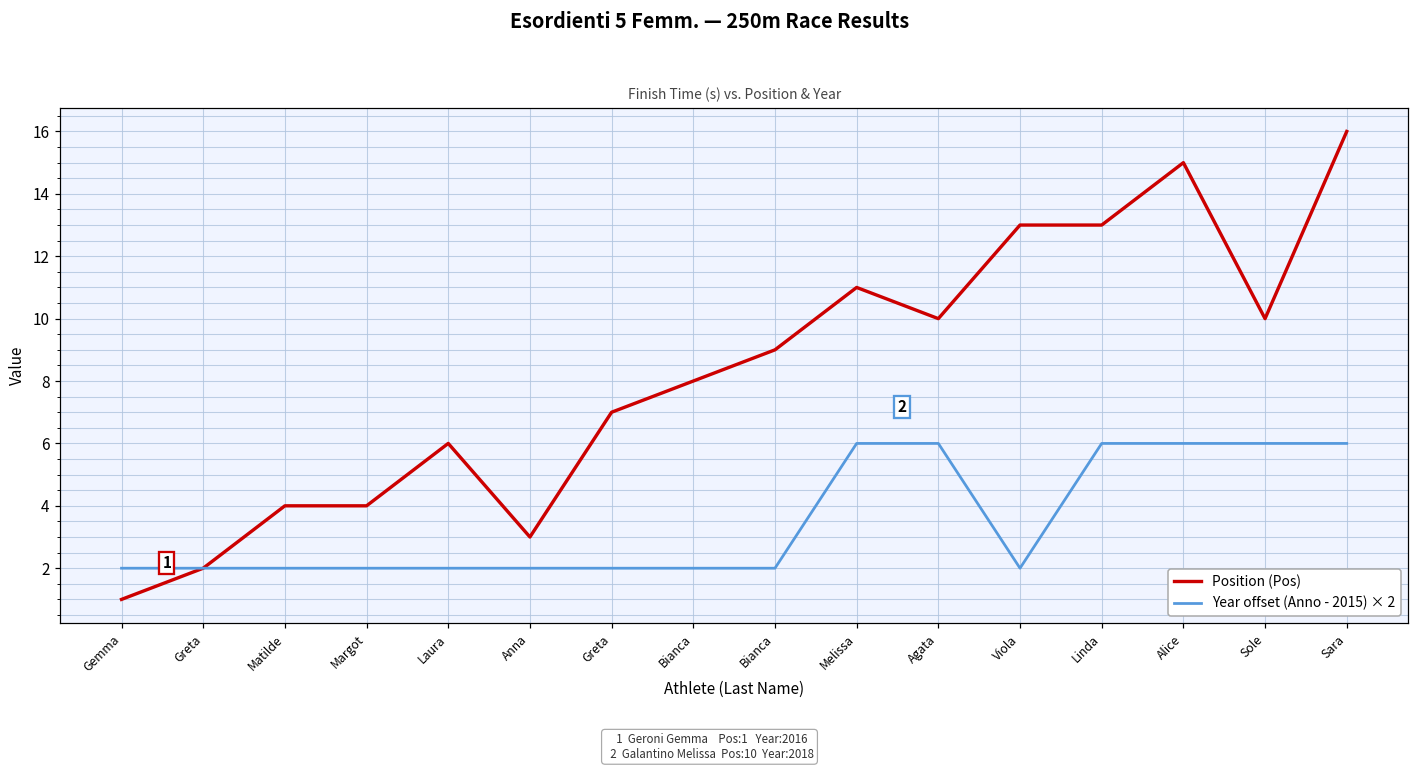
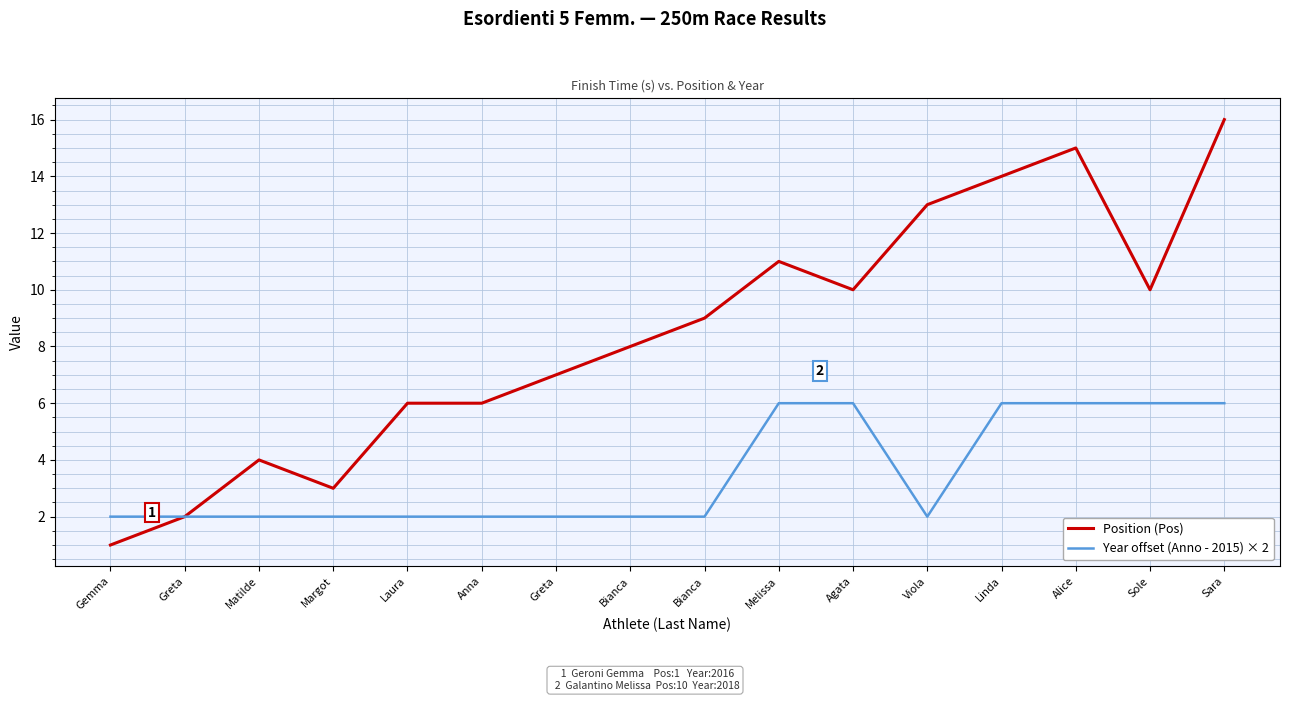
  {
    "Position (Pos)": {
      "Gemma": 1,
      "Matilde": 4,
-     "Margot": 4,
+     "Margot": 3,
      "Laura": 6,
-     "Anna": 3,
+     "Anna": 6,
      "Melissa": 11,
      "Agata": 10,
      "Viola": 13,
-     "Linda": 13,
+     "Linda": 14,
      "Alice": 15,
      "Sole": 10,
      "Sara": 16
    },
    "Year offset (Anno - 2015) × 2": {
      "Gemma": 2,
      "Matilde": 2,
      "Margot": 2,
      "Laura": 2,
      "Anna": 2,
      "Melissa": 6,
      "Agata": 6,
      "Viola": 2,
      "Linda": 6,
      "Alice": 6,
      "Sole": 6,
      "Sara": 6
    }
  }
